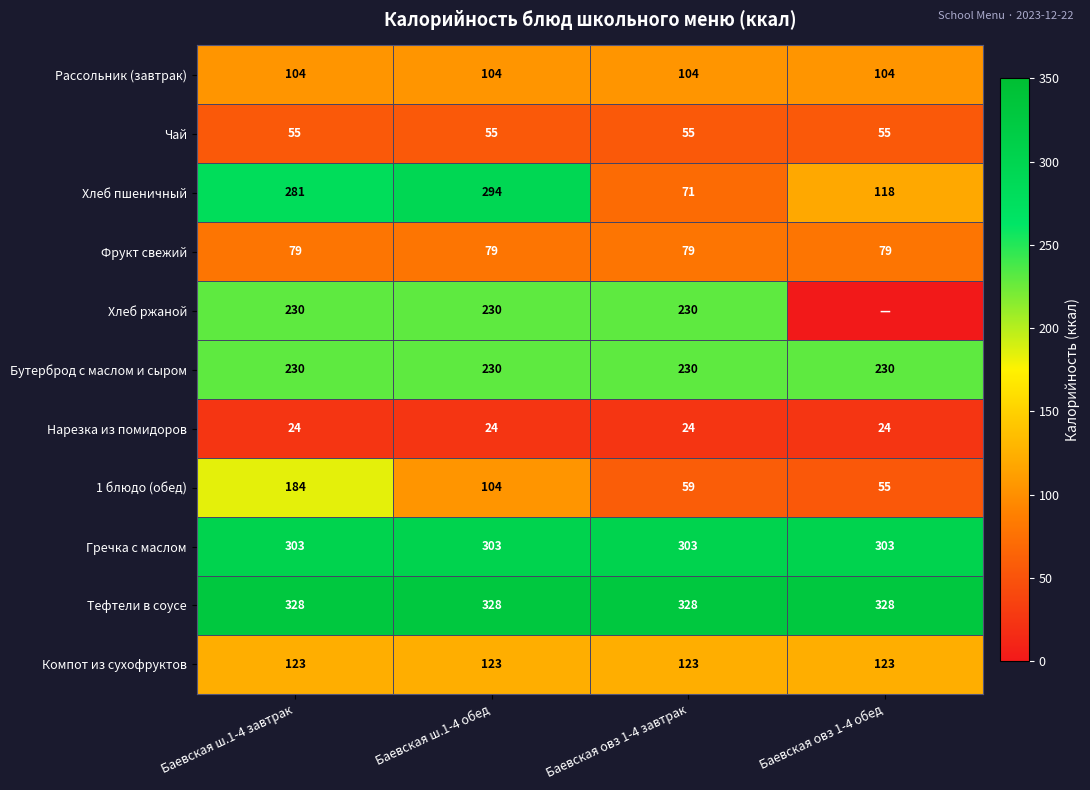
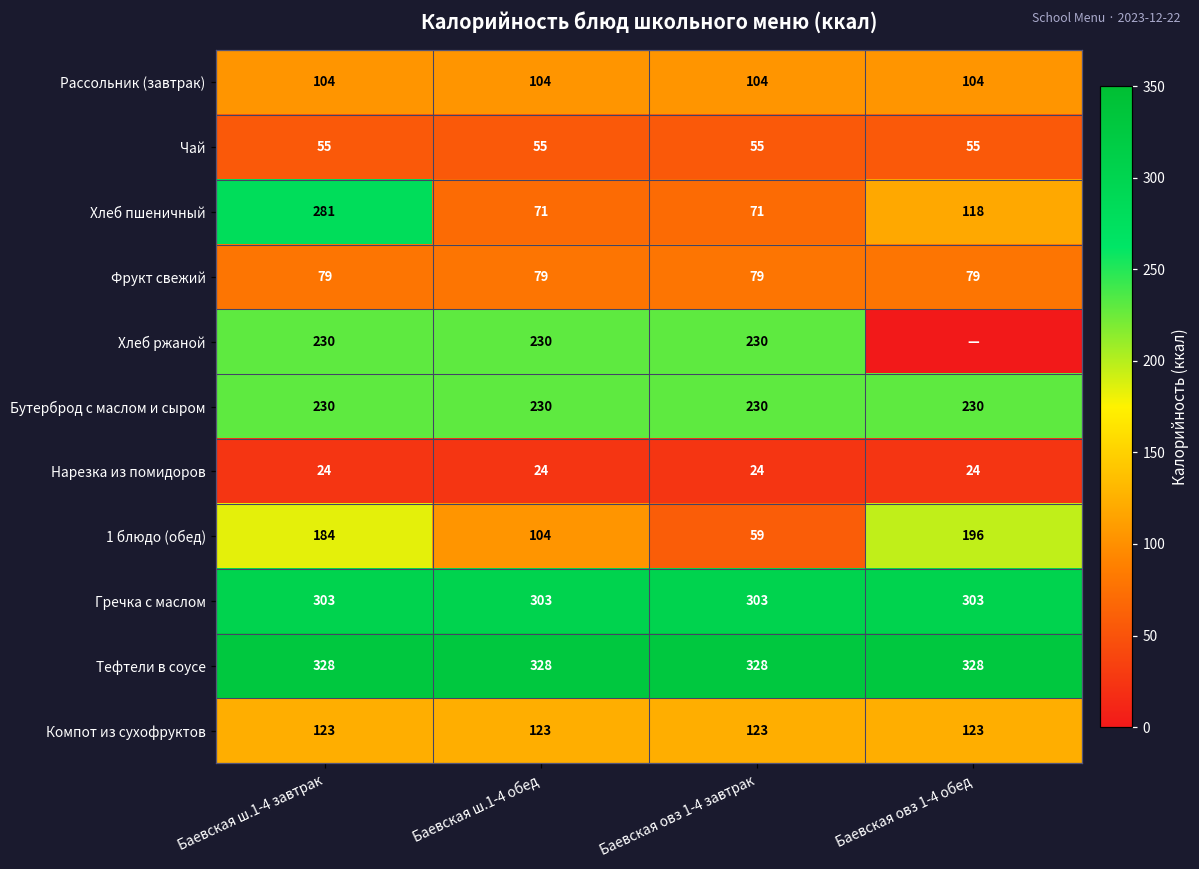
  {
    "Рассольник (завтрак)": {
      "Баевская ш.1-4 завтрак": 104,
      "Баевская ш.1-4 обед": 104,
      "Баевская овз 1-4 завтрак": 104,
      "Баевская овз 1-4 обед": 104
    },
    "Чай": {
      "Баевская ш.1-4 завтрак": 55,
      "Баевская ш.1-4 обед": 55,
      "Баевская овз 1-4 завтрак": 55,
      "Баевская овз 1-4 обед": 55
    },
    "Хлеб пшеничный": {
      "Баевская ш.1-4 завтрак": 281,
-     "Баевская ш.1-4 обед": 294,
+     "Баевская ш.1-4 обед": 71,
      "Баевская овз 1-4 завтрак": 71,
      "Баевская овз 1-4 обед": 118
    },
    "Фрукт свежий": {
      "Баевская ш.1-4 завтрак": 79,
      "Баевская ш.1-4 обед": 79,
      "Баевская овз 1-4 завтрак": 79,
      "Баевская овз 1-4 обед": 79
    },
    "Хлеб ржаной": {
      "Баевская ш.1-4 завтрак": 230,
      "Баевская ш.1-4 обед": 230,
      "Баевская овз 1-4 завтрак": 230
    },
    "Бутерброд с маслом и сыром": {
      "Баевская ш.1-4 завтрак": 230,
      "Баевская ш.1-4 обед": 230,
      "Баевская овз 1-4 завтрак": 230,
      "Баевская овз 1-4 обед": 230
    },
    "Нарезка из помидоров": {
      "Баевская ш.1-4 завтрак": 24,
      "Баевская ш.1-4 обед": 24,
      "Баевская овз 1-4 завтрак": 24,
      "Баевская овз 1-4 обед": 24
    },
    "1 блюдо (обед)": {
      "Баевская ш.1-4 завтрак": 184,
      "Баевская ш.1-4 обед": 104,
      "Баевская овз 1-4 завтрак": 59,
-     "Баевская овз 1-4 обед": 55
+     "Баевская овз 1-4 обед": 196
    },
    "Гречка с маслом": {
      "Баевская ш.1-4 завтрак": 303,
      "Баевская ш.1-4 обед": 303,
      "Баевская овз 1-4 завтрак": 303,
      "Баевская овз 1-4 обед": 303
    },
    "Тефтели в соусе": {
      "Баевская ш.1-4 завтрак": 328,
      "Баевская ш.1-4 обед": 328,
      "Баевская овз 1-4 завтрак": 328,
      "Баевская овз 1-4 обед": 328
    },
    "Компот из сухофруктов": {
      "Баевская ш.1-4 завтрак": 123,
      "Баевская ш.1-4 обед": 123,
      "Баевская овз 1-4 завтрак": 123,
      "Баевская овз 1-4 обед": 123
    }
  }
